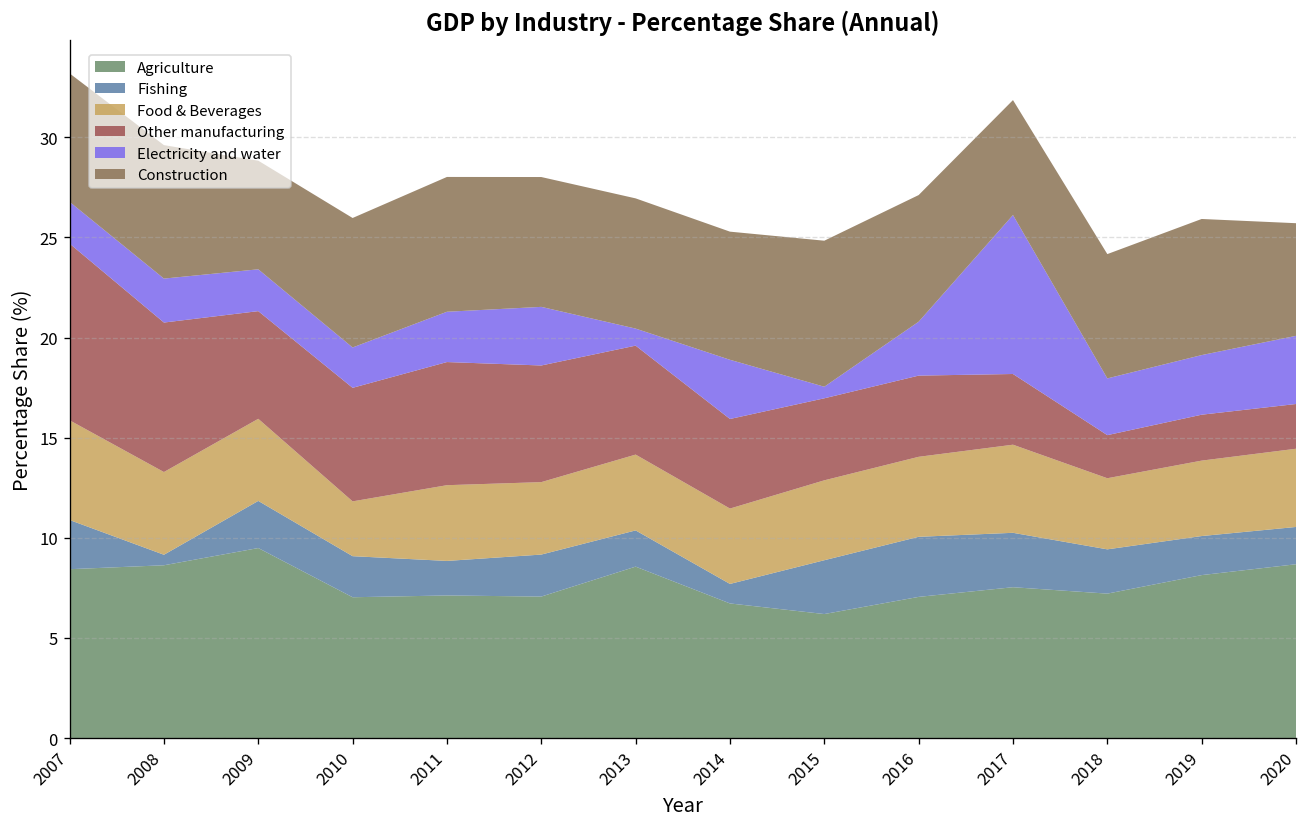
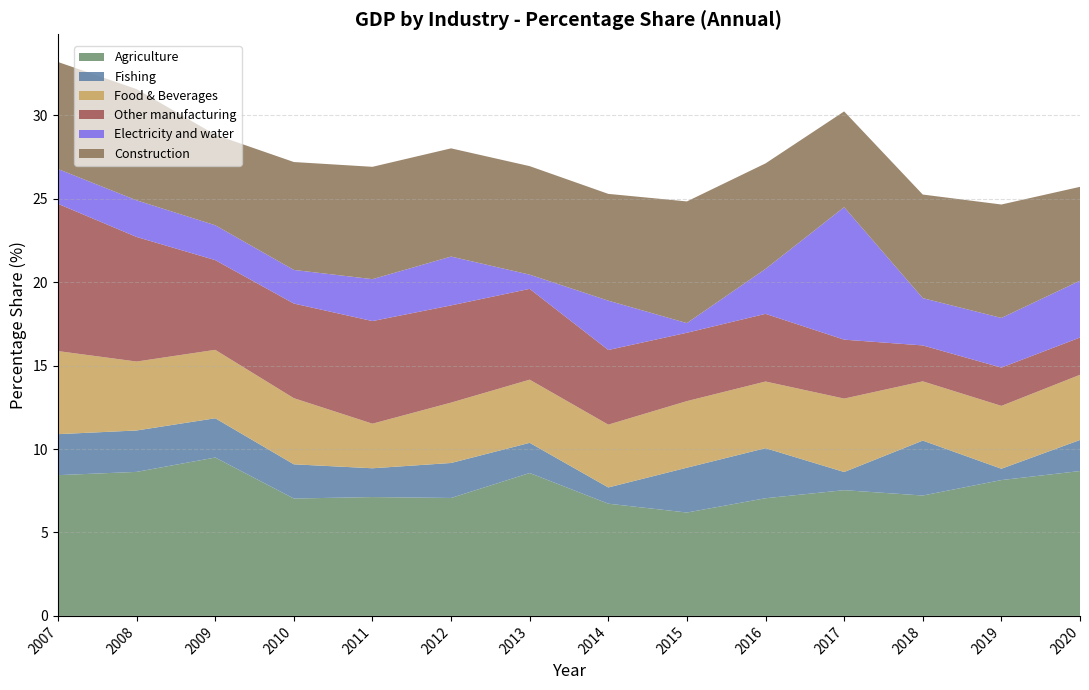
  {
    "Fishing": {
      "2007": 2.5,
-     "2008": 0.5,
+     "2008": 2.5,
      "2009": 2.4,
      "2010": 2.1,
      "2011": 1.7,
      "2012": 2.1,
      "2013": 1.8,
      "2014": 1.0,
      "2015": 2.7,
      "2016": 3.0,
-     "2017": 2.7,
-     "2018": 2.2,
-     "2019": 1.9,
+     "2017": 1.1,
+     "2018": 3.3,
+     "2019": 0.7,
      "2020": 1.9
    },
    "Food & Beverages": {
      "2007": 5.0,
      "2008": 4.1,
      "2009": 4.1,
-     "2010": 2.7,
-     "2011": 3.8,
+     "2010": 4.0,
+     "2011": 2.7,
      "2012": 3.6,
      "2013": 3.8,
      "2014": 3.8,
      "2015": 4.0,
      "2016": 4.0,
      "2017": 4.4,
      "2018": 3.6,
      "2019": 3.8,
      "2020": 3.9
    },
    "Electricity and water": {
      "2007": 2.1,
      "2008": 2.2,
      "2009": 2.1,
      "2010": 2.0,
      "2011": 2.5,
      "2012": 2.9,
      "2013": 0.9,
      "2014": 3.0,
      "2015": 0.6,
      "2016": 2.7,
      "2017": 7.9,
      "2018": 2.8,
      "2019": 3.0,
      "2020": 3.4
    }
  }
